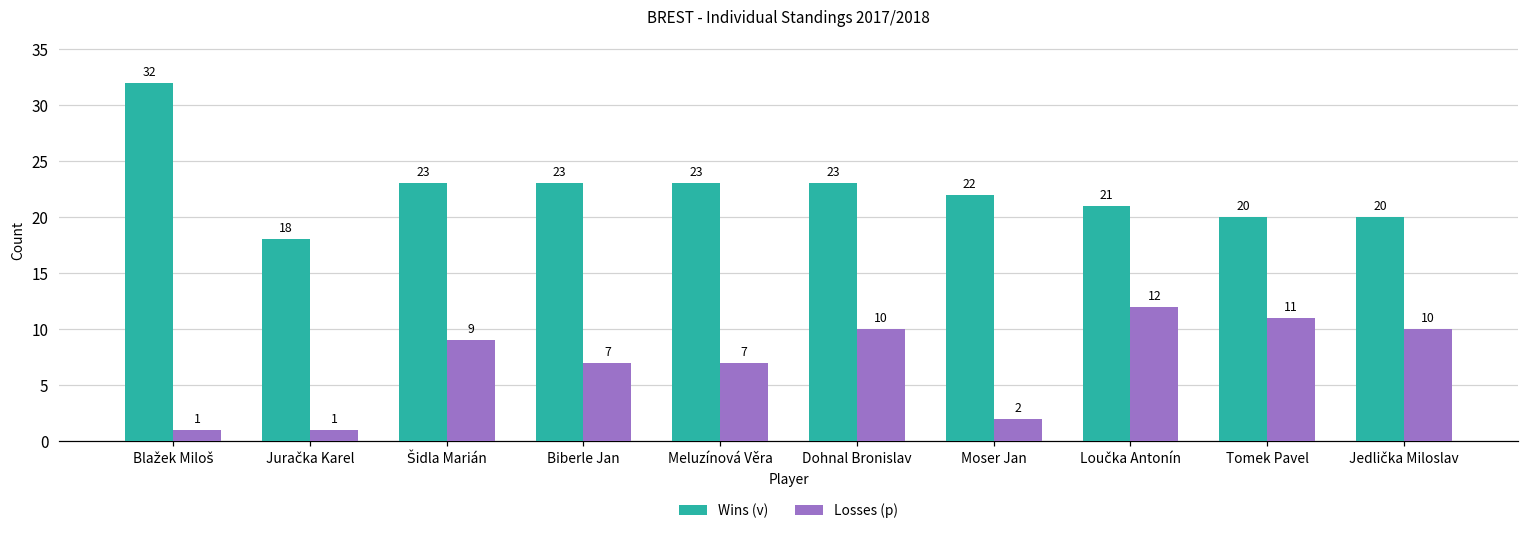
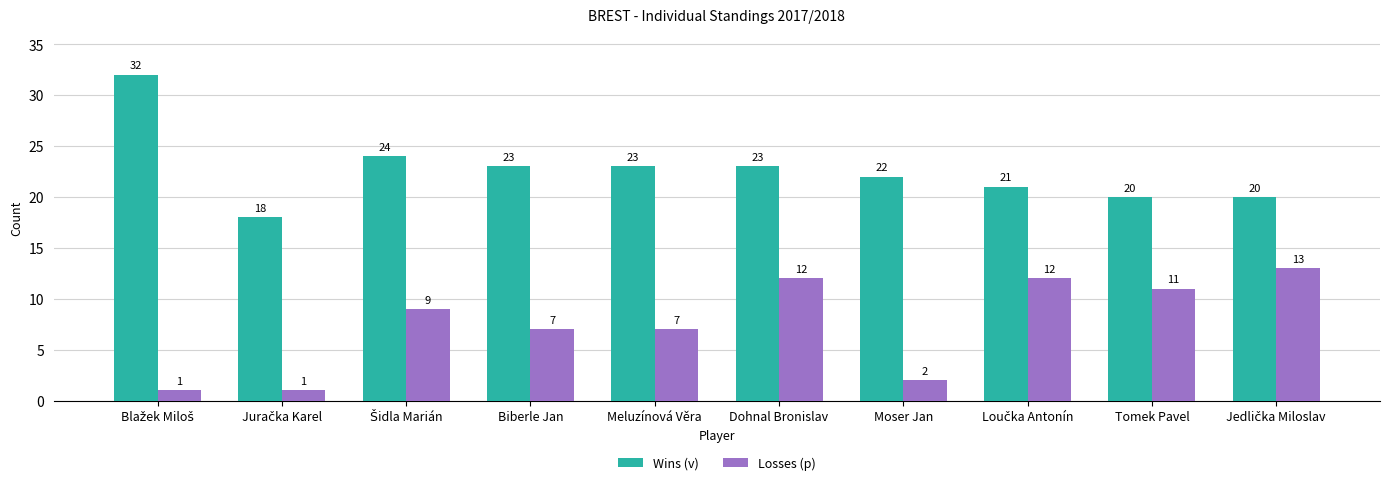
  {
    "Wins (v)": {
      "Blažek Miloš": 32,
      "Juračka Karel": 18,
-     "Šidla Marián": 23,
+     "Šidla Marián": 24,
      "Biberle Jan": 23,
      "Meluzínová Věra": 23,
      "Dohnal Bronislav": 23,
      "Moser Jan": 22,
      "Loučka Antonín": 21,
      "Tomek Pavel": 20,
      "Jedlička Miloslav": 20
    },
    "Losses (p)": {
      "Blažek Miloš": 1,
      "Juračka Karel": 1,
      "Šidla Marián": 9,
      "Biberle Jan": 7,
      "Meluzínová Věra": 7,
-     "Dohnal Bronislav": 10,
+     "Dohnal Bronislav": 12,
      "Moser Jan": 2,
      "Loučka Antonín": 12,
      "Tomek Pavel": 11,
-     "Jedlička Miloslav": 10
+     "Jedlička Miloslav": 13
    }
  }
